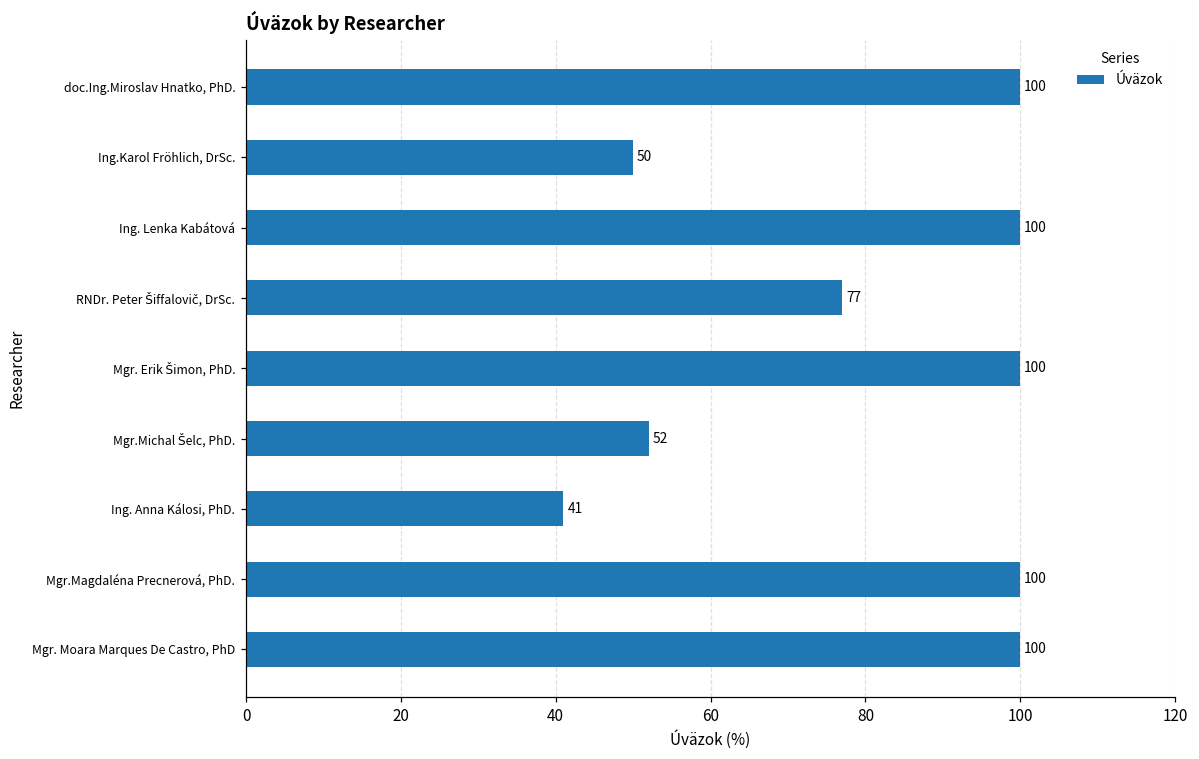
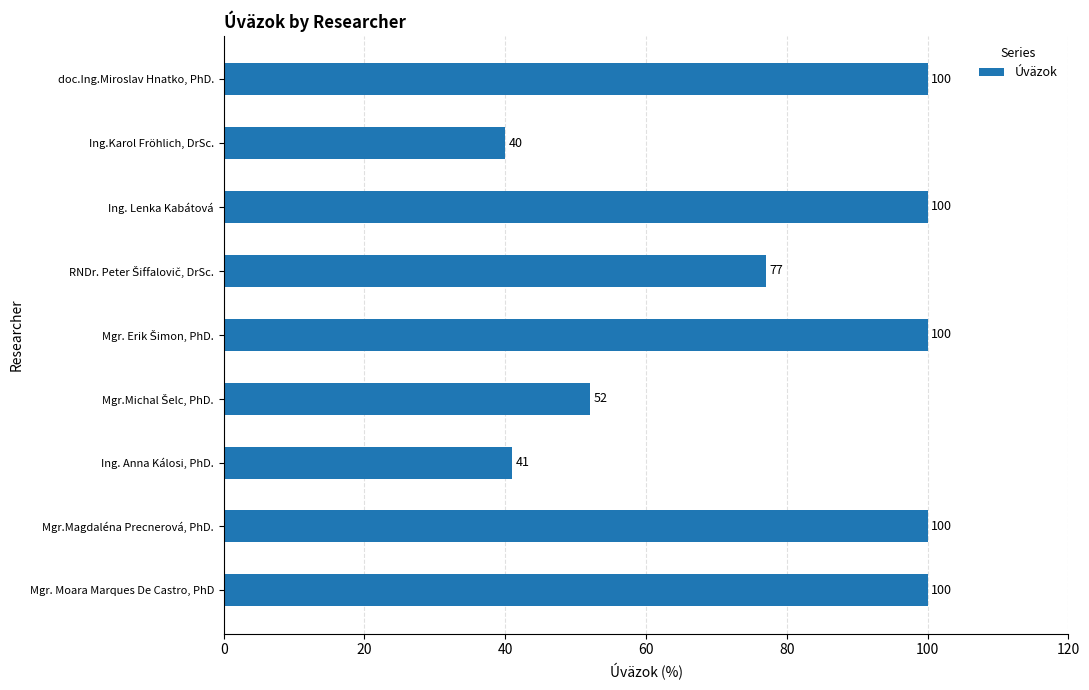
  {
    "doc.Ing.Miroslav Hnatko, PhD.": 100,
-   "Ing.Karol Fröhlich, DrSc.": 50,
+   "Ing.Karol Fröhlich, DrSc.": 40,
    "Ing. Lenka Kabátová": 100,
    "RNDr. Peter Šiffalovič, DrSc.": 77,
    "Mgr. Erik Šimon, PhD.": 100,
    "Mgr.Michal Šelc, PhD.": 52,
    "Ing. Anna Kálosi, PhD.": 41,
    "Mgr.Magdaléna Precnerová, PhD.": 100,
    "Mgr. Moara Marques De Castro, PhD": 100
  }
